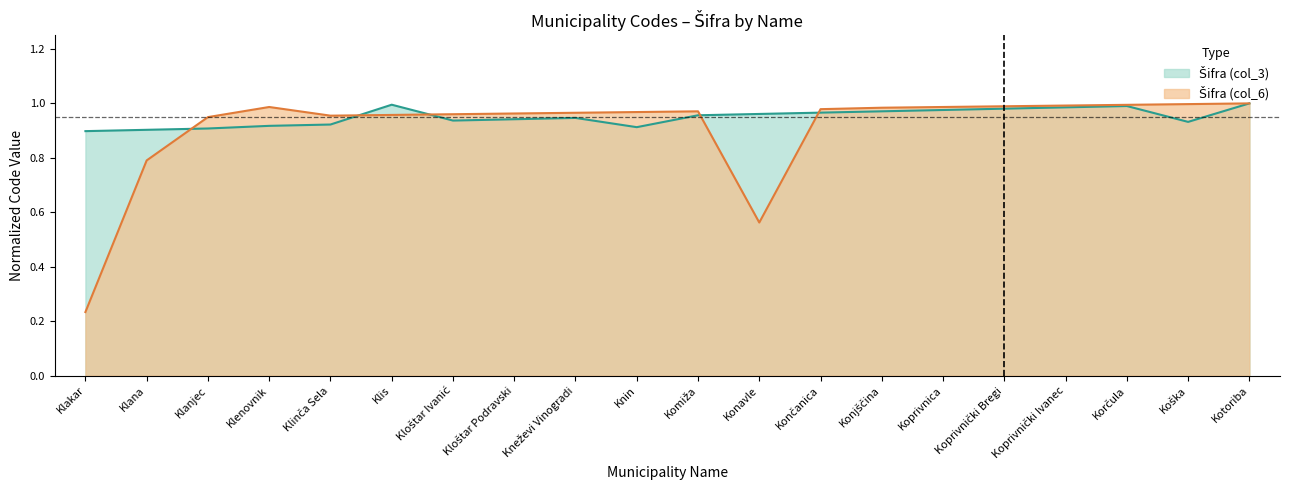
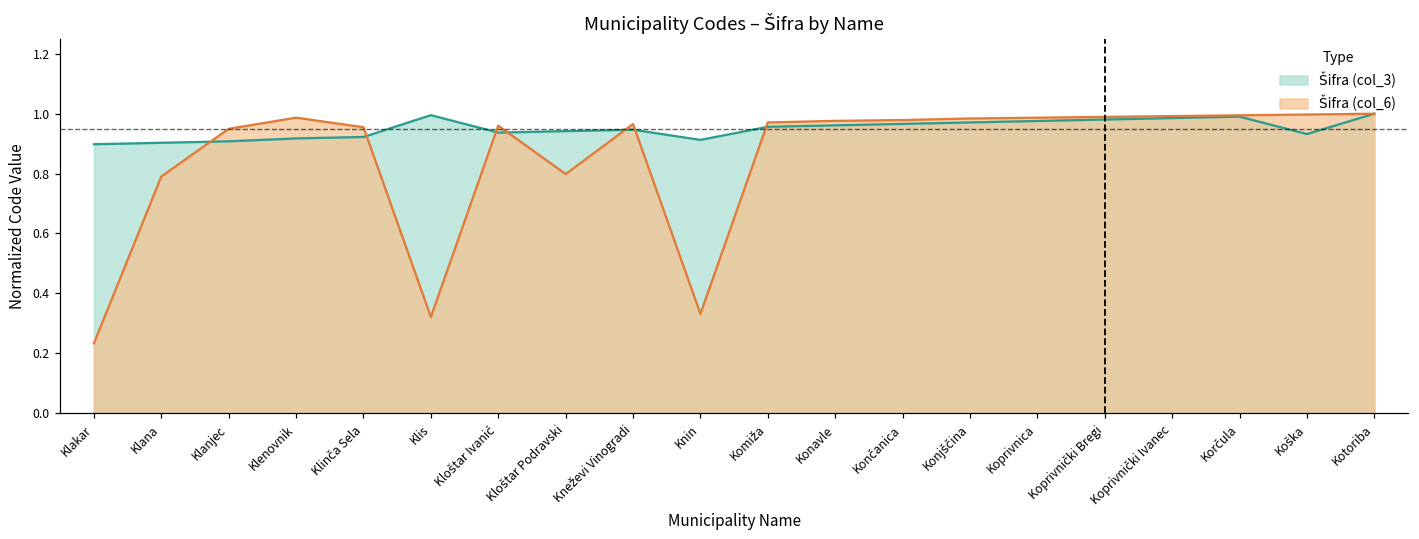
  {
    "Šifra (col_3)": {
      "Klakar": 0.90,
      "Klana": 0.90,
      "Klanjec": 0.91,
      "Klenovnik": 0.92,
      "Klinča Sela": 0.92,
      "Klis": 1.00,
      "Kloštar Ivanić": 0.94,
      "Kloštar Podravski": 0.94,
      "Kneževi Vinogradi": 0.95,
      "Knin": 0.91,
      "Komiža": 0.96,
      "Konavle": 0.96,
      "Končanica": 0.97,
      "Konjščina": 0.97,
      "Koprivnica": 0.98,
      "Koška": 0.93
    },
    "Šifra (col_6)": {
      "Klakar": 0.23,
      "Klana": 0.79,
      "Klanjec": 0.95,
      "Klenovnik": 0.99,
      "Klinča Sela": 0.95,
-     "Klis": 0.96,
+     "Klis": 0.32,
      "Kloštar Ivanić": 0.96,
-     "Kloštar Podravski": 0.96,
+     "Kloštar Podravski": 0.80,
      "Kneževi Vinogradi": 0.97,
-     "Knin": 0.97,
+     "Knin": 0.33,
      "Komiža": 0.97,
-     "Konavle": 0.56,
+     "Konavle": 0.98,
      "Končanica": 0.98,
      "Konjščina": 0.98,
      "Koprivnica": 0.99,
      "Koška": 1.00
    }
  }
